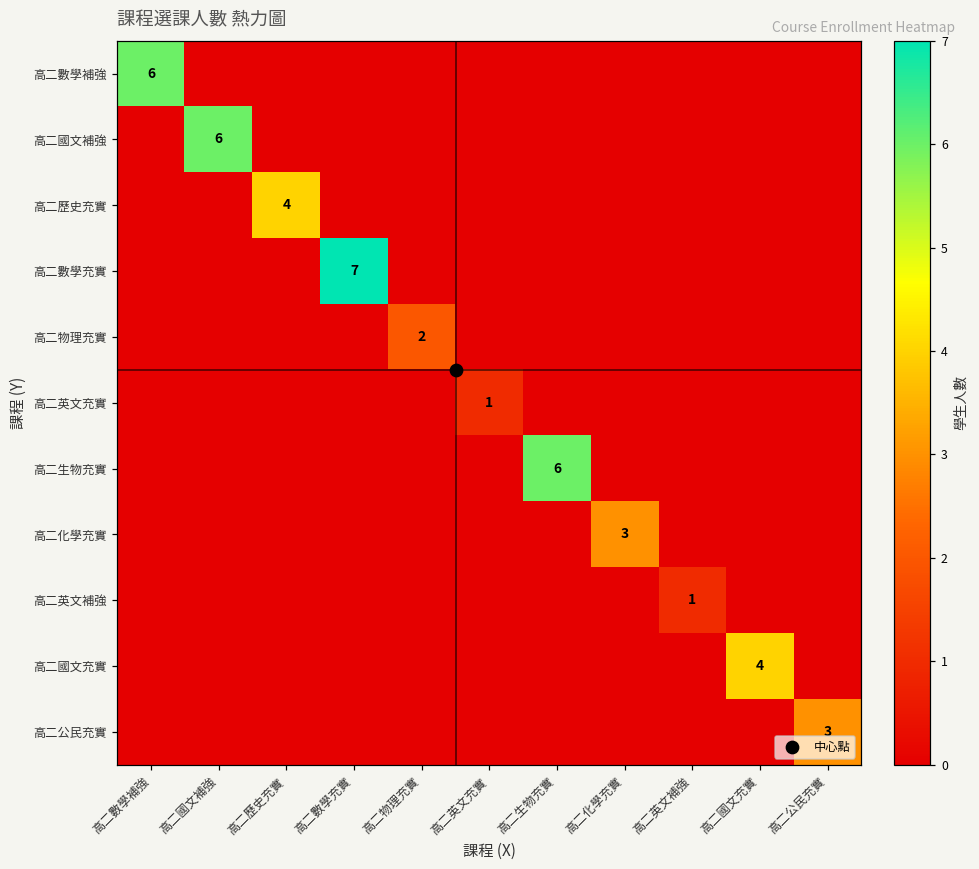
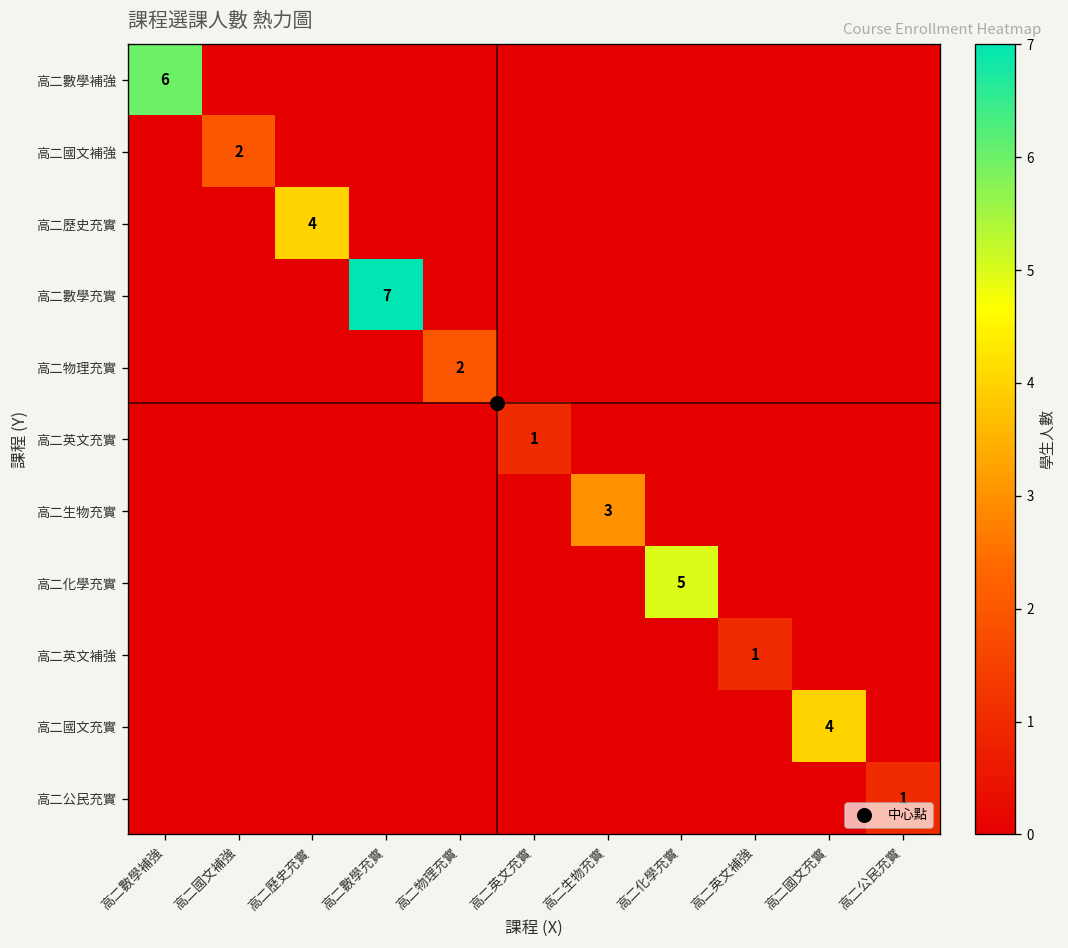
  {
    "高二數學補強": {
      "高二數學補強": 6
    },
    "高二國文補強": {
-     "高二國文補強": 6
+     "高二國文補強": 2
    },
    "高二歷史充實": {
      "高二歷史充實": 4
    },
    "高二數學充實": {
      "高二數學充實": 7
    },
    "高二物理充實": {
      "高二物理充實": 2
    },
    "高二英文充實": {
      "高二英文充實": 1
    },
    "高二生物充實": {
-     "高二生物充實": 6
+     "高二生物充實": 3
    },
    "高二化學充實": {
-     "高二化學充實": 3
+     "高二化學充實": 5
    },
    "高二英文補強": {
      "高二英文補強": 1
    },
    "高二國文充實": {
      "高二國文充實": 4
    },
    "高二公民充實": {
-     "高二公民充實": 3
+     "高二公民充實": 1
    }
  }
